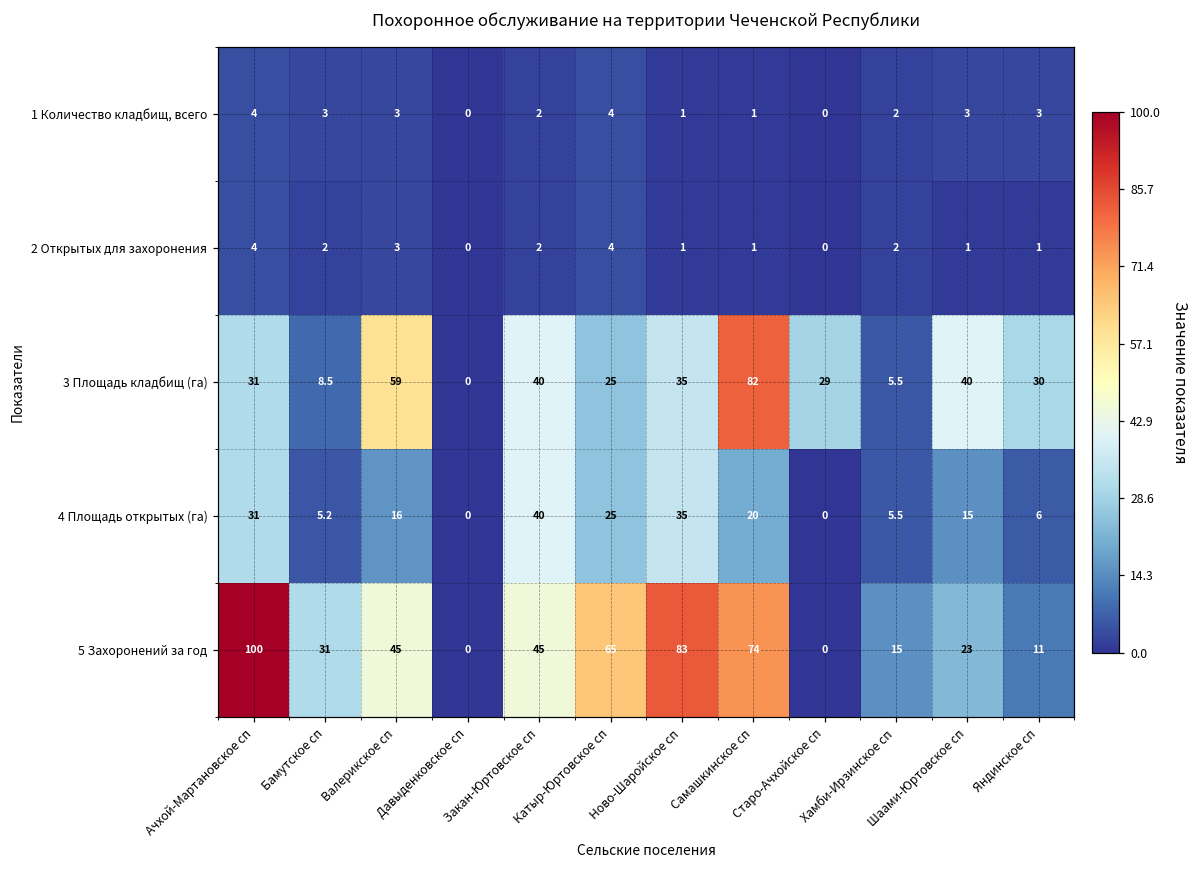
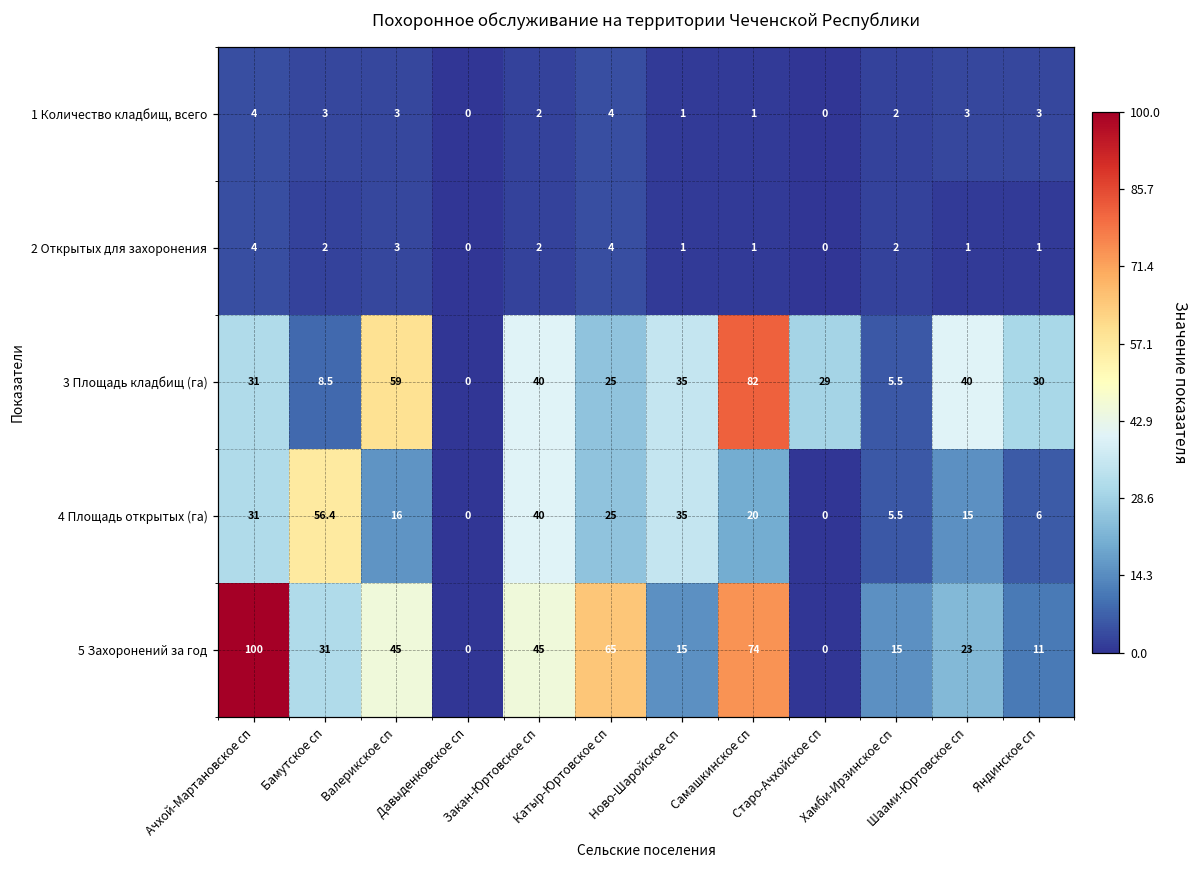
  {
    "1 Количество кладбищ, всего": {
      "Ачхой-Мартановское сп": 4,
      "Бамутское сп": 3,
      "Валерикское сп": 3,
      "Давыденковское сп": 0,
      "Закан-Юртовское сп": 2,
      "Катыр-Юртовское сп": 4,
      "Ново-Шаройское сп": 1,
      "Самашкинское сп": 1,
      "Старо-Ачхойское сп": 0,
      "Хамби-Ирзинское сп": 2,
      "Шаами-Юртовское сп": 3,
      "Яндинское сп": 3
    },
    "2 Открытых для захоронения": {
      "Ачхой-Мартановское сп": 4,
      "Бамутское сп": 2,
      "Валерикское сп": 3,
      "Давыденковское сп": 0,
      "Закан-Юртовское сп": 2,
      "Катыр-Юртовское сп": 4,
      "Ново-Шаройское сп": 1,
      "Самашкинское сп": 1,
      "Старо-Ачхойское сп": 0,
      "Хамби-Ирзинское сп": 2,
      "Шаами-Юртовское сп": 1,
      "Яндинское сп": 1
    },
    "3 Площадь кладбищ (га)": {
      "Ачхой-Мартановское сп": 31,
      "Бамутское сп": 8.5,
      "Валерикское сп": 59,
      "Давыденковское сп": 0,
      "Закан-Юртовское сп": 40,
      "Катыр-Юртовское сп": 25,
      "Ново-Шаройское сп": 35,
      "Самашкинское сп": 82,
      "Старо-Ачхойское сп": 29,
      "Хамби-Ирзинское сп": 5.5,
      "Шаами-Юртовское сп": 40,
      "Яндинское сп": 30
    },
    "4 Площадь открытых (га)": {
      "Ачхой-Мартановское сп": 31,
-     "Бамутское сп": 5.2,
+     "Бамутское сп": 56.4,
      "Валерикское сп": 16,
      "Давыденковское сп": 0,
      "Закан-Юртовское сп": 40,
      "Катыр-Юртовское сп": 25,
      "Ново-Шаройское сп": 35,
      "Самашкинское сп": 20,
      "Старо-Ачхойское сп": 0,
      "Хамби-Ирзинское сп": 5.5,
      "Шаами-Юртовское сп": 15,
      "Яндинское сп": 6
    },
    "5 Захоронений за год": {
      "Ачхой-Мартановское сп": 100,
      "Бамутское сп": 31,
      "Валерикское сп": 45,
      "Давыденковское сп": 0,
      "Закан-Юртовское сп": 45,
      "Катыр-Юртовское сп": 65,
-     "Ново-Шаройское сп": 83,
+     "Ново-Шаройское сп": 15,
      "Самашкинское сп": 74,
      "Старо-Ачхойское сп": 0,
      "Хамби-Ирзинское сп": 15,
      "Шаами-Юртовское сп": 23,
      "Яндинское сп": 11
    }
  }
